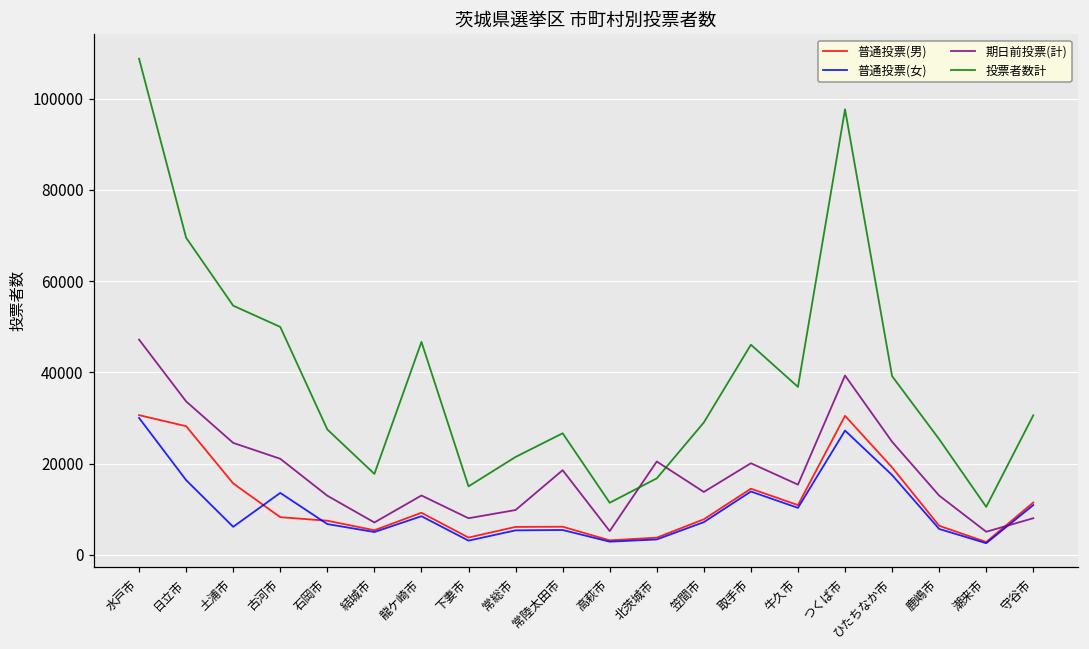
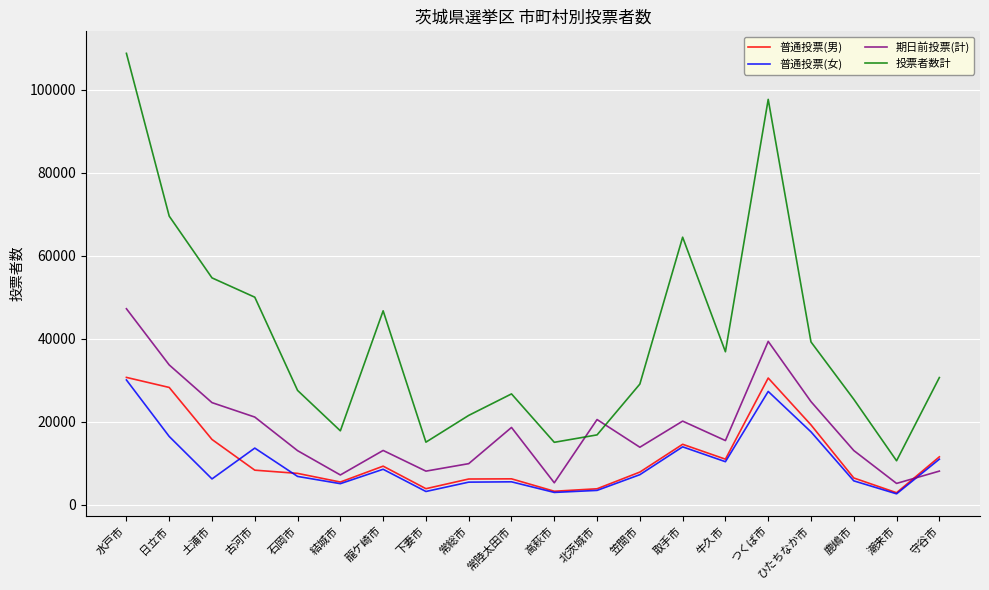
  {
    "普通投票(男)": {
      "水戸市": 31000,
      "日立市": 28000,
      "土浦市": 16000,
      "古河市": 8000,
      "石岡市": 8000,
      "龍ケ崎市": 9000,
      "下妻市": 4000,
      "常総市": 6000,
      "常陸太田市": 6000,
      "笠間市": 8000,
      "つくば市": 30000,
      "ひたちなか市": 19000,
      "鹿嶋市": 6000
    },
    "普通投票(女)": {
      "水戸市": 30000,
      "日立市": 16000,
      "土浦市": 6000,
      "古河市": 14000,
      "石岡市": 7000,
      "龍ケ崎市": 8000,
      "下妻市": 3000,
      "常総市": 5000,
      "常陸太田市": 5000,
      "笠間市": 7000,
      "つくば市": 27000,
      "ひたちなか市": 18000,
      "鹿嶋市": 6000
    },
    "期日前投票(計)": {
      "水戸市": 47000,
      "日立市": 34000,
      "土浦市": 25000,
      "古河市": 21000,
      "石岡市": 13000,
      "結城市": 7000,
      "龍ケ崎市": 13000,
      "下妻市": 8000,
      "常総市": 10000,
      "常陸太田市": 19000,
      "高萩市": 5000,
      "北茨城市": 20000,
      "笠間市": 14000,
      "取手市": 20000,
      "牛久市": 15000,
      "つくば市": 39000,
      "ひたちなか市": 25000,
      "鹿嶋市": 13000,
      "潮来市": 5000,
      "守谷市": 8000
    },
    "投票者数計": {
      "水戸市": 109000,
      "日立市": 70000,
      "土浦市": 55000,
      "古河市": 50000,
      "石岡市": 28000,
      "結城市": 18000,
      "龍ケ崎市": 47000,
      "下妻市": 15000,
      "常総市": 21000,
      "常陸太田市": 27000,
-     "高萩市": 11000,
+     "高萩市": 15000,
      "北茨城市": 17000,
      "笠間市": 29000,
-     "取手市": 46000,
+     "取手市": 64000,
      "牛久市": 37000,
      "つくば市": 98000,
      "ひたちなか市": 39000,
      "鹿嶋市": 25000,
      "潮来市": 11000,
      "守谷市": 31000
    }
  }
